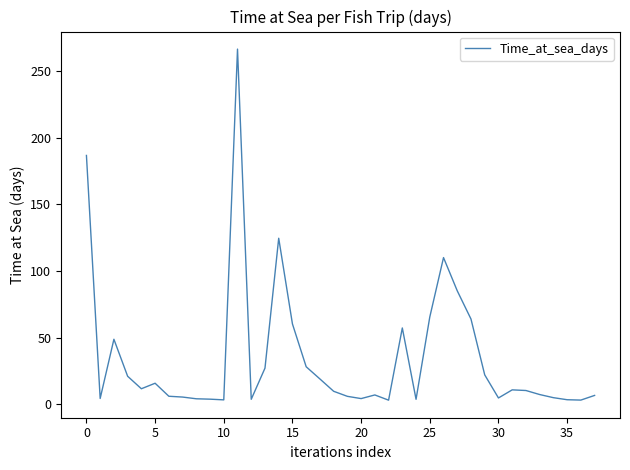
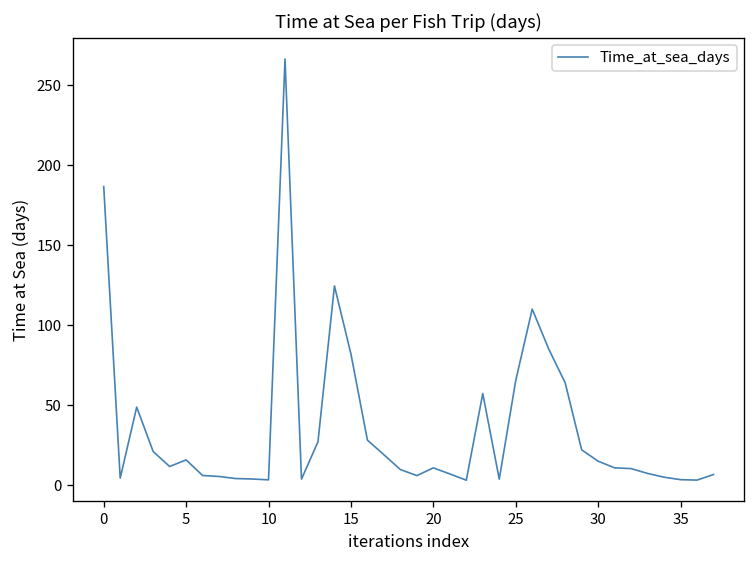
  {
    "0": 187,
    "5": 16,
    "10": 3,
-   "15": 60,
-   "20": 4,
+   "15": 82,
+   "20": 11,
    "25": 65,
-   "30": 5,
+   "30": 15,
    "35": 3
  }
